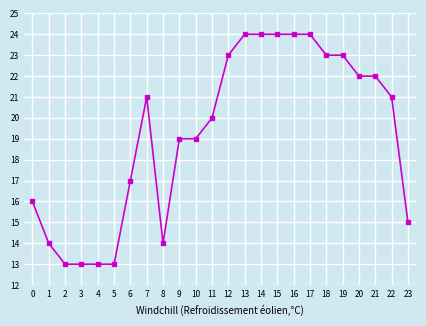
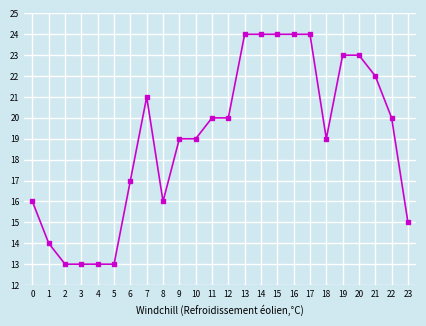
  {
    "0": 16,
    "1": 14,
    "2": 13,
    "3": 13,
    "4": 13,
    "5": 13,
    "6": 17,
    "7": 21,
-   "8": 14,
+   "8": 16,
    "9": 19,
    "10": 19,
    "11": 20,
-   "12": 23,
+   "12": 20,
    "13": 24,
    "14": 24,
    "15": 24,
    "16": 24,
    "17": 24,
-   "18": 23,
+   "18": 19,
    "19": 23,
-   "20": 22,
+   "20": 23,
    "21": 22,
-   "22": 21,
+   "22": 20,
    "23": 15
  }
